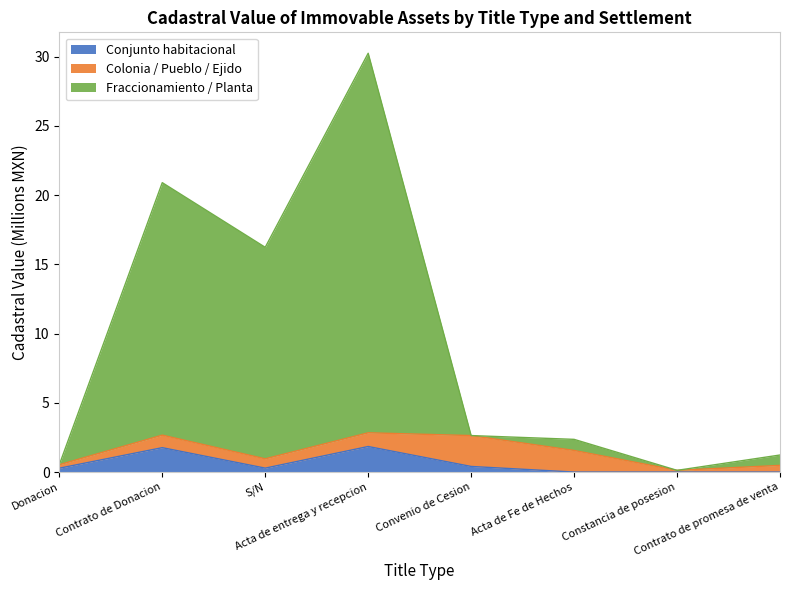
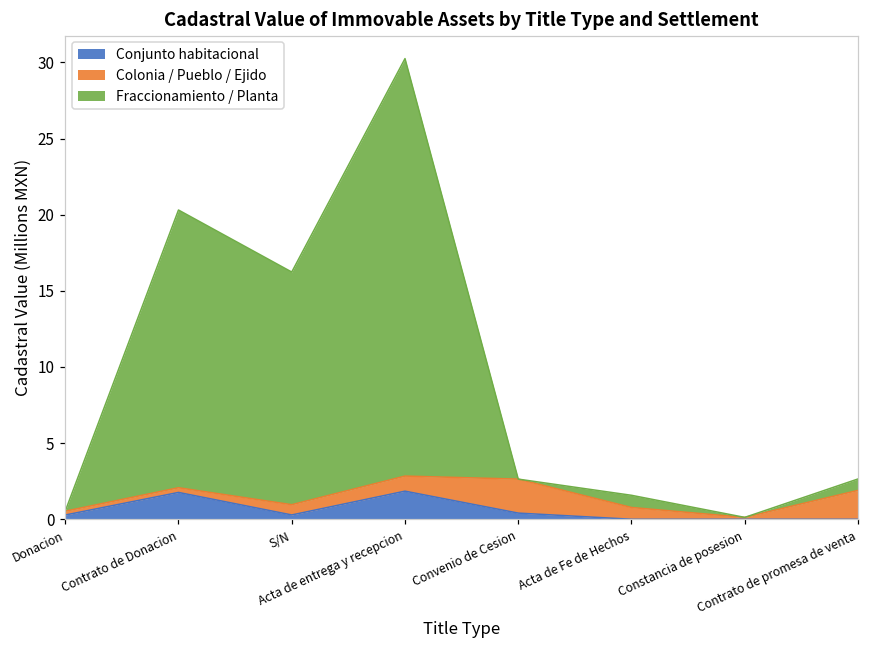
  {
    "Conjunto habitacional": {
      "Donacion": 0.3,
      "Contrato de Donacion": 1.8,
      "S/N": 0.3,
      "Acta de entrega y recepcion": 1.8,
      "Convenio de Cesion": 0.4,
      "Acta de Fe de Hechos": 0.0,
      "Contrato de promesa de venta": 0.0
    },
    "Colonia / Pueblo / Ejido": {
-     "Contrato de Donacion": 0.9,
+     "Contrato de Donacion": 0.3,
      "S/N": 0.7,
      "Acta de entrega y recepcion": 1.0,
-     "Acta de Fe de Hechos": 1.6,
-     "Contrato de promesa de venta": 0.5
+     "Acta de Fe de Hechos": 0.8,
+     "Contrato de promesa de venta": 1.9
    },
    "Fraccionamiento / Planta": {
      "Contrato de Donacion": 18.2,
      "S/N": 15.3,
      "Acta de entrega y recepcion": 27.4,
      "Acta de Fe de Hechos": 0.8,
      "Contrato de promesa de venta": 0.7
    }
  }
